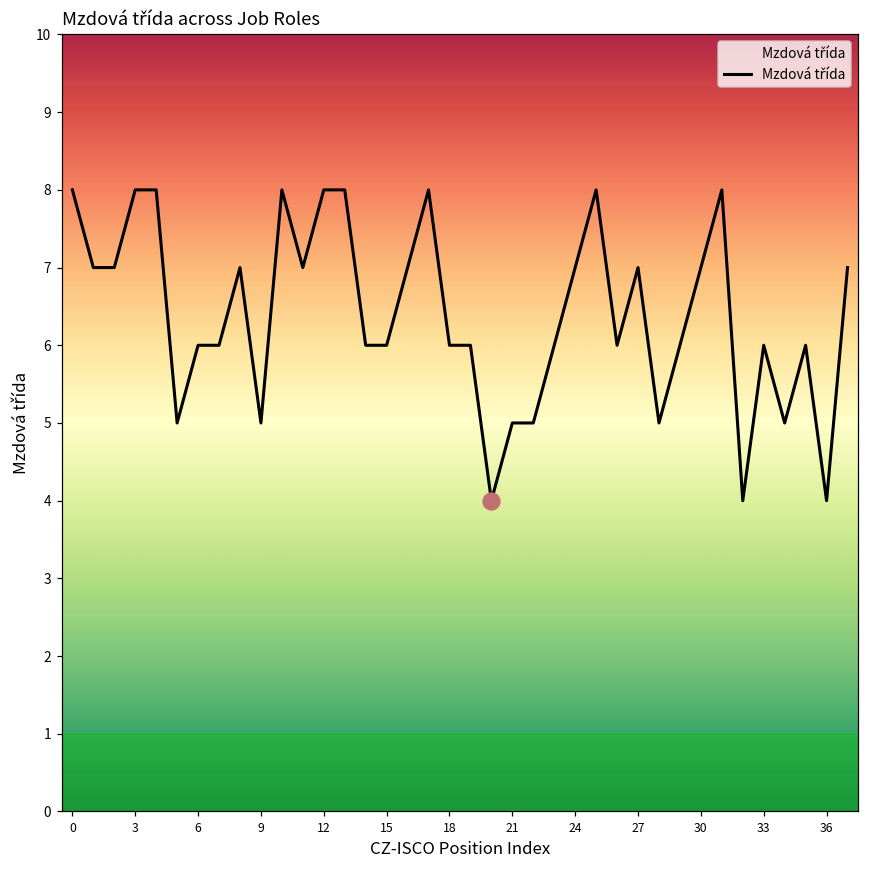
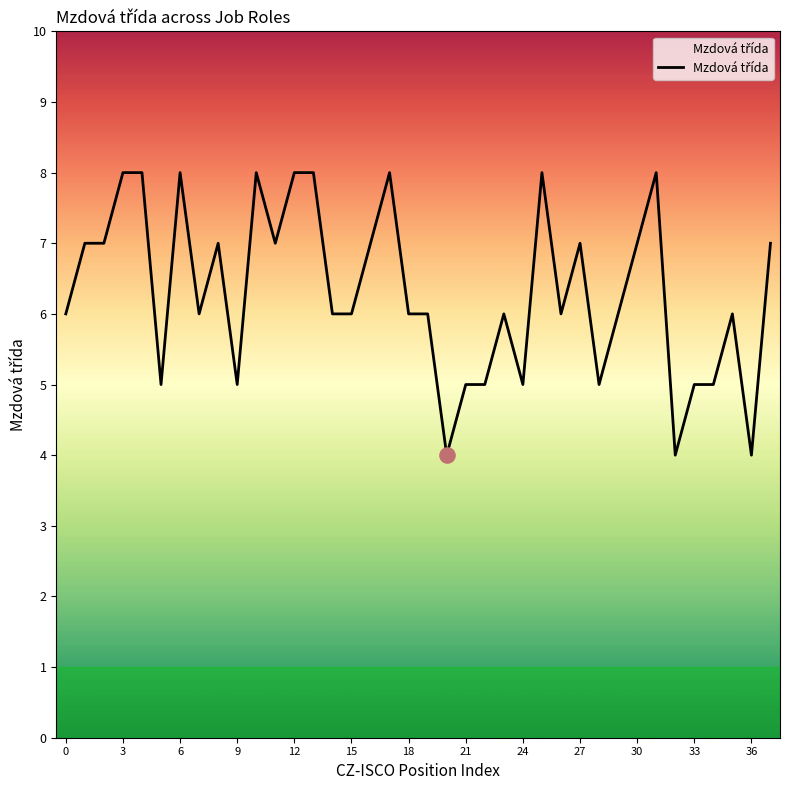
  {
    "Mzdová třída": {
-     "0": 8,
+     "0": 6,
      "3": 8,
-     "6": 6,
+     "6": 8,
      "9": 5,
      "12": 8,
      "15": 6,
      "18": 6,
      "21": 5,
-     "24": 7,
+     "24": 5,
      "27": 7,
      "30": 7,
-     "33": 6,
+     "33": 5,
      "36": 4
    }
  }
